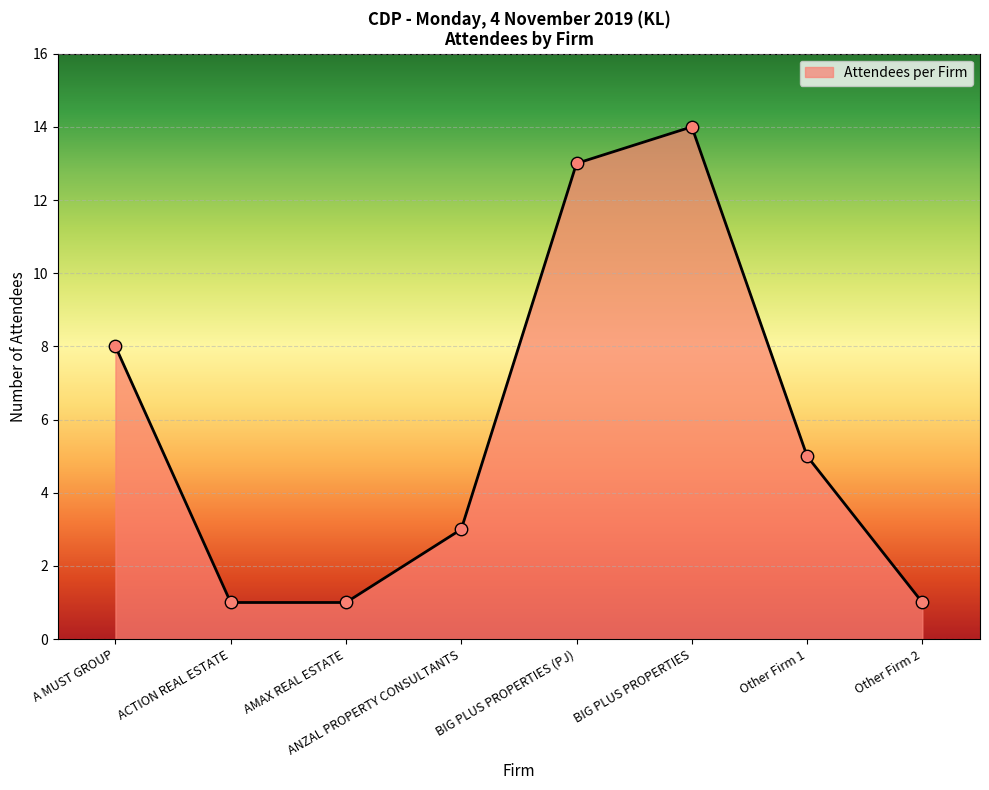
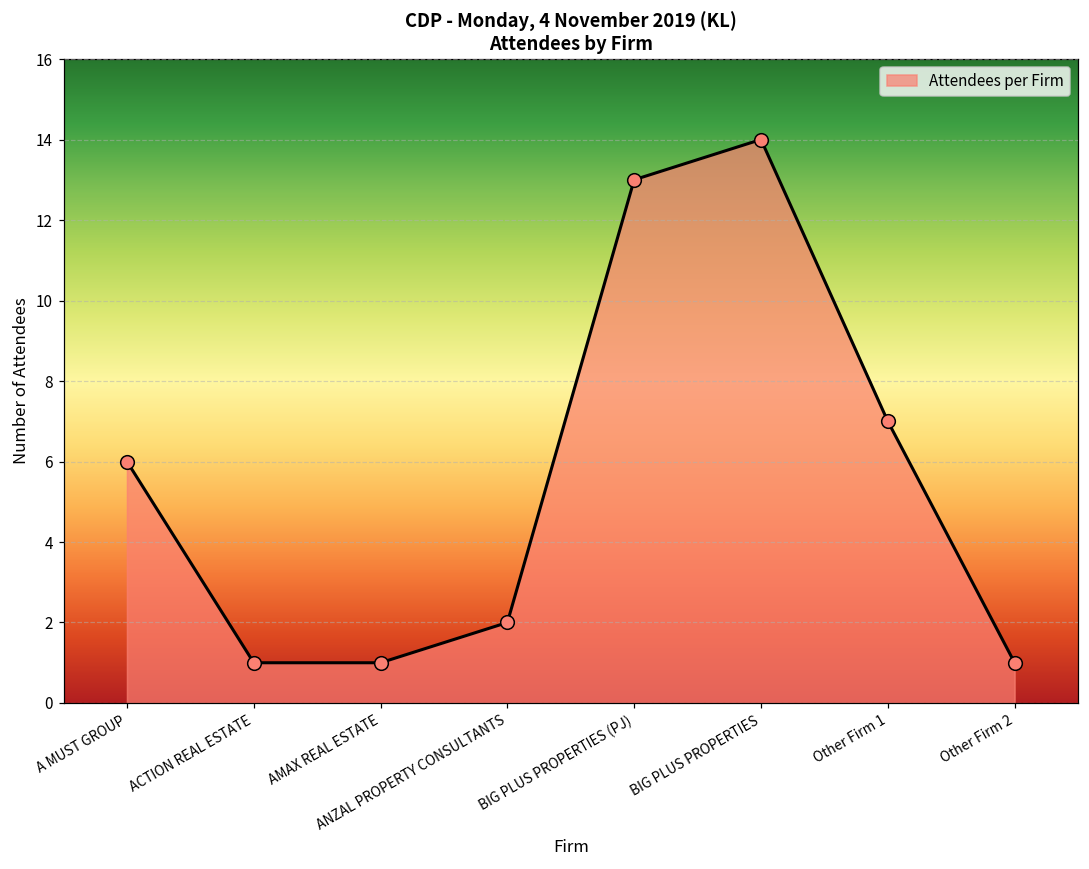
  {
-   "A MUST GROUP": 8,
+   "A MUST GROUP": 6,
    "ACTION REAL ESTATE": 1,
    "AMAX REAL ESTATE": 1,
-   "ANZAL PROPERTY CONSULTANTS": 3,
+   "ANZAL PROPERTY CONSULTANTS": 2,
    "BIG PLUS PROPERTIES (PJ)": 13,
    "BIG PLUS PROPERTIES": 14,
-   "Other Firm 1": 5,
+   "Other Firm 1": 7,
    "Other Firm 2": 1
  }
